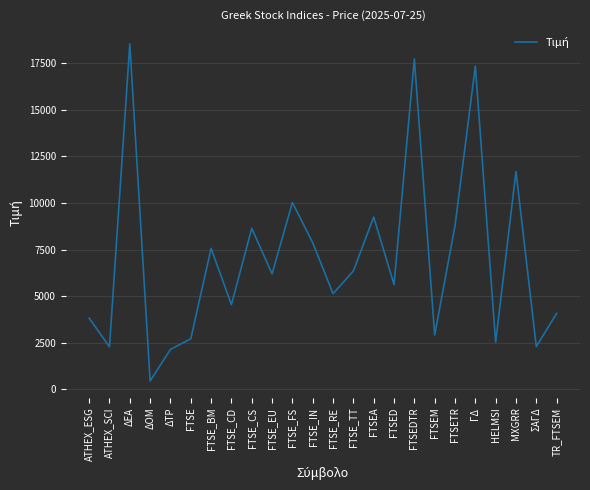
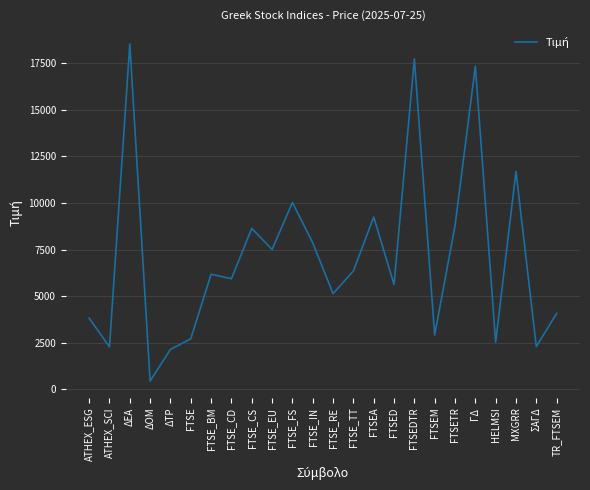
  {
    "ATHEX_ESG": 3800,
    "ATHEX_SCI": 2300,
    "ΔΕΑ": 18500,
    "ΔΟΜ": 400,
    "ΔΤΡ": 2100,
    "FTSE": 2700,
-   "FTSE_BM": 7600,
-   "FTSE_CD": 4500,
+   "FTSE_BM": 6200,
+   "FTSE_CD": 5900,
    "FTSE_CS": 8600,
-   "FTSE_EU": 6200,
+   "FTSE_EU": 7500,
    "FTSE_FS": 10000,
    "FTSE_IN": 7900,
    "FTSE_RE": 5100,
    "FTSE_TT": 6400,
    "FTSEA": 9200,
    "FTSED": 5600,
    "FTSEDTR": 17700,
    "FTSEM": 2900,
    "FTSETR": 8800,
    "ΓΔ": 17300,
    "HELMSI": 2500,
    "MXGRR": 11700,
    "ΣΑΓΔ": 2300,
    "TR_FTSEM": 4100
  }
